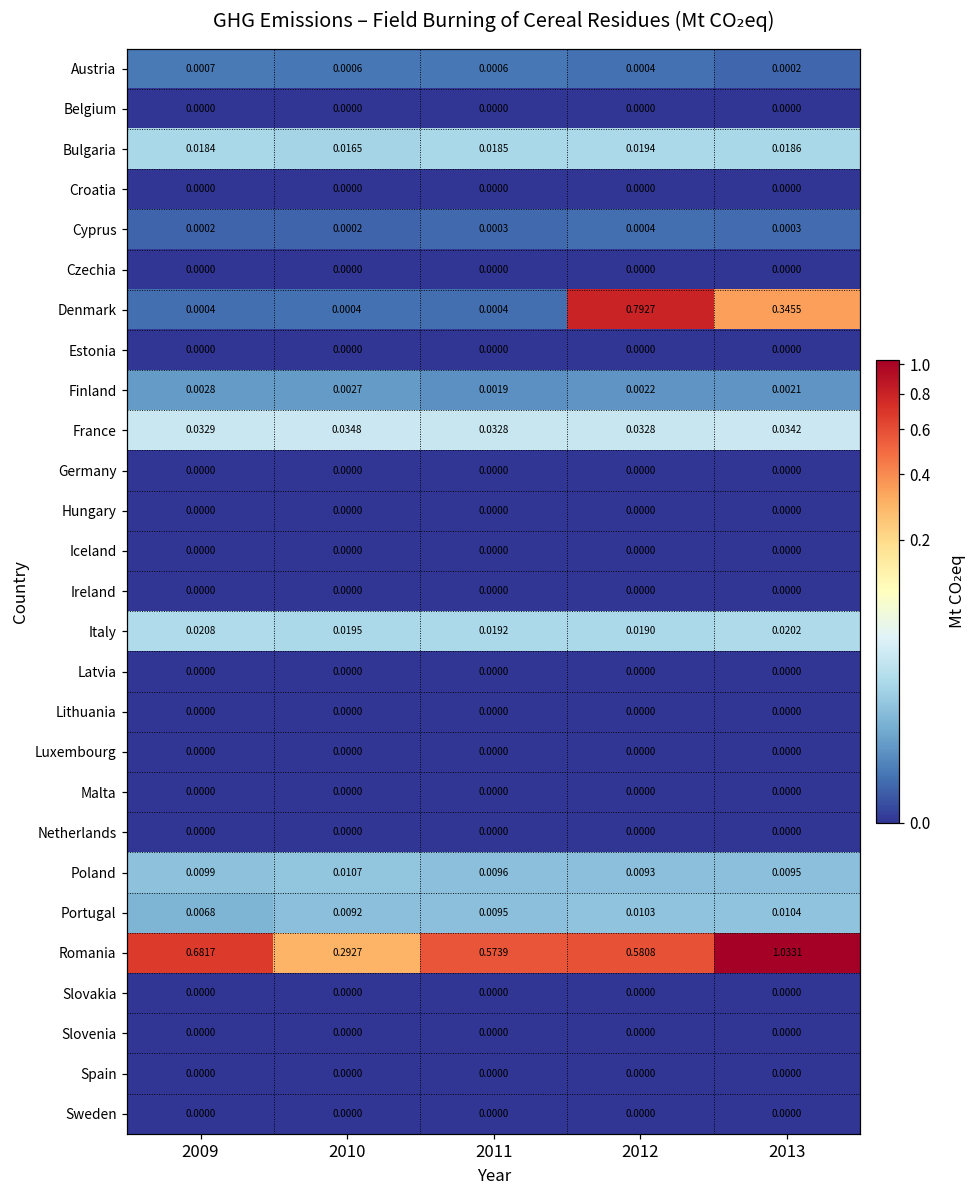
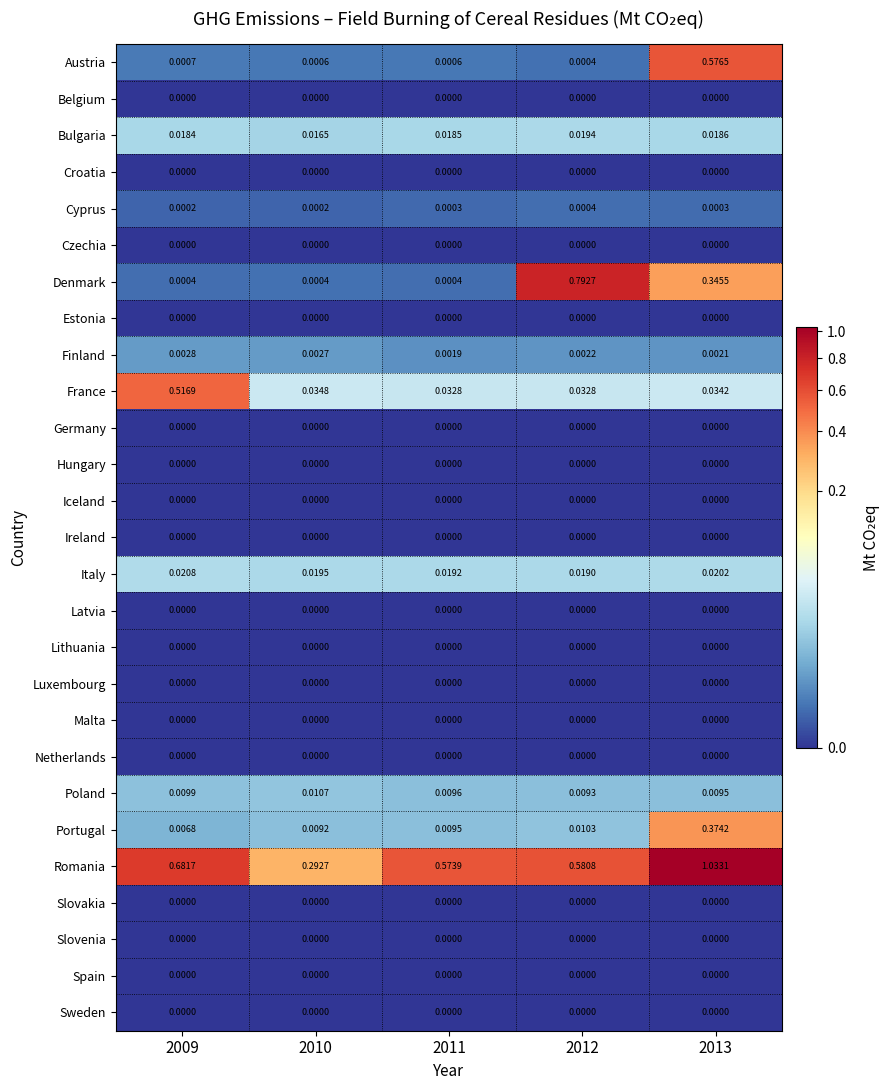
  {
    "Austria": {
      "2009": 0.0007,
      "2010": 0.0006,
      "2011": 0.0006,
      "2012": 0.0004,
-     "2013": 0.0002
+     "2013": 0.5765
    },
    "Belgium": {
      "2009": 0.0000,
      "2010": 0.0000,
      "2011": 0.0000,
      "2012": 0.0000,
      "2013": 0.0000
    },
    "Bulgaria": {
      "2009": 0.0184,
      "2010": 0.0165,
      "2011": 0.0185,
      "2012": 0.0194,
      "2013": 0.0186
    },
    "Croatia": {
      "2009": 0.0000,
      "2010": 0.0000,
      "2011": 0.0000,
      "2012": 0.0000,
      "2013": 0.0000
    },
    "Cyprus": {
      "2009": 0.0002,
      "2010": 0.0002,
      "2011": 0.0003,
      "2012": 0.0004,
      "2013": 0.0003
    },
    "Czechia": {
      "2009": 0.0000,
      "2010": 0.0000,
      "2011": 0.0000,
      "2012": 0.0000,
      "2013": 0.0000
    },
    "Denmark": {
      "2009": 0.0004,
      "2010": 0.0004,
      "2011": 0.0004,
      "2012": 0.7927,
      "2013": 0.3455
    },
    "Estonia": {
      "2009": 0.0000,
      "2010": 0.0000,
      "2011": 0.0000,
      "2012": 0.0000,
      "2013": 0.0000
    },
    "Finland": {
      "2009": 0.0028,
      "2010": 0.0027,
      "2011": 0.0019,
      "2012": 0.0022,
      "2013": 0.0021
    },
    "France": {
-     "2009": 0.0329,
+     "2009": 0.5169,
      "2010": 0.0348,
      "2011": 0.0328,
      "2012": 0.0328,
      "2013": 0.0342
    },
    "Germany": {
      "2009": 0.0000,
      "2010": 0.0000,
      "2011": 0.0000,
      "2012": 0.0000,
      "2013": 0.0000
    },
    "Hungary": {
      "2009": 0.0000,
      "2010": 0.0000,
      "2011": 0.0000,
      "2012": 0.0000,
      "2013": 0.0000
    },
    "Iceland": {
      "2009": 0.0000,
      "2010": 0.0000,
      "2011": 0.0000,
      "2012": 0.0000,
      "2013": 0.0000
    },
    "Ireland": {
      "2009": 0.0000,
      "2010": 0.0000,
      "2011": 0.0000,
      "2012": 0.0000,
      "2013": 0.0000
    },
    "Italy": {
      "2009": 0.0208,
      "2010": 0.0195,
      "2011": 0.0192,
      "2012": 0.0190,
      "2013": 0.0202
    },
    "Latvia": {
      "2009": 0.0000,
      "2010": 0.0000,
      "2011": 0.0000,
      "2012": 0.0000,
      "2013": 0.0000
    },
    "Lithuania": {
      "2009": 0.0000,
      "2010": 0.0000,
      "2011": 0.0000,
      "2012": 0.0000,
      "2013": 0.0000
    },
    "Luxembourg": {
      "2009": 0.0000,
      "2010": 0.0000,
      "2011": 0.0000,
      "2012": 0.0000,
      "2013": 0.0000
    },
    "Malta": {
      "2009": 0.0000,
      "2010": 0.0000,
      "2011": 0.0000,
      "2012": 0.0000,
      "2013": 0.0000
    },
    "Netherlands": {
      "2009": 0.0000,
      "2010": 0.0000,
      "2011": 0.0000,
      "2012": 0.0000,
      "2013": 0.0000
    },
    "Poland": {
      "2009": 0.0099,
      "2010": 0.0107,
      "2011": 0.0096,
      "2012": 0.0093,
      "2013": 0.0095
    },
    "Portugal": {
      "2009": 0.0068,
      "2010": 0.0092,
      "2011": 0.0095,
      "2012": 0.0103,
-     "2013": 0.0104
+     "2013": 0.3742
    },
    "Romania": {
      "2009": 0.6817,
      "2010": 0.2927,
      "2011": 0.5739,
      "2012": 0.5808,
      "2013": 1.0331
    },
    "Slovakia": {
      "2009": 0.0000,
      "2010": 0.0000,
      "2011": 0.0000,
      "2012": 0.0000,
      "2013": 0.0000
    },
    "Slovenia": {
      "2009": 0.0000,
      "2010": 0.0000,
      "2011": 0.0000,
      "2012": 0.0000,
      "2013": 0.0000
    },
    "Spain": {
      "2009": 0.0000,
      "2010": 0.0000,
      "2011": 0.0000,
      "2012": 0.0000,
      "2013": 0.0000
    },
    "Sweden": {
      "2009": 0.0000,
      "2010": 0.0000,
      "2011": 0.0000,
      "2012": 0.0000,
      "2013": 0.0000
    }
  }
